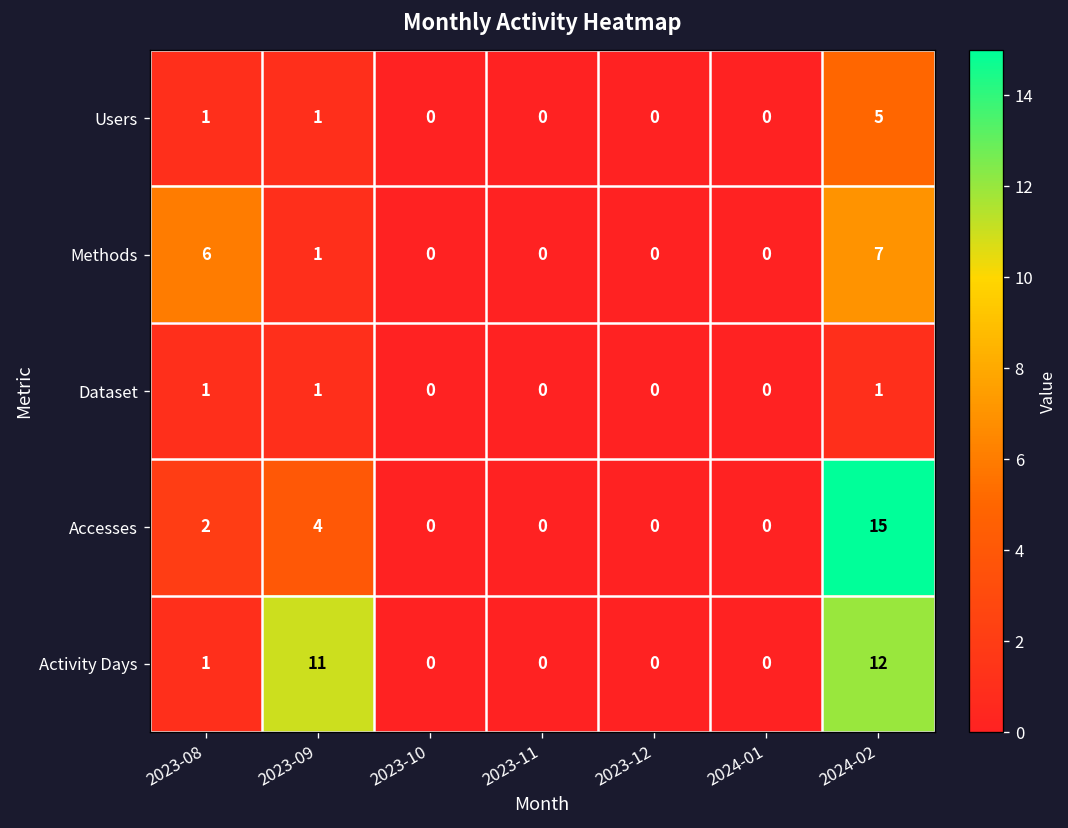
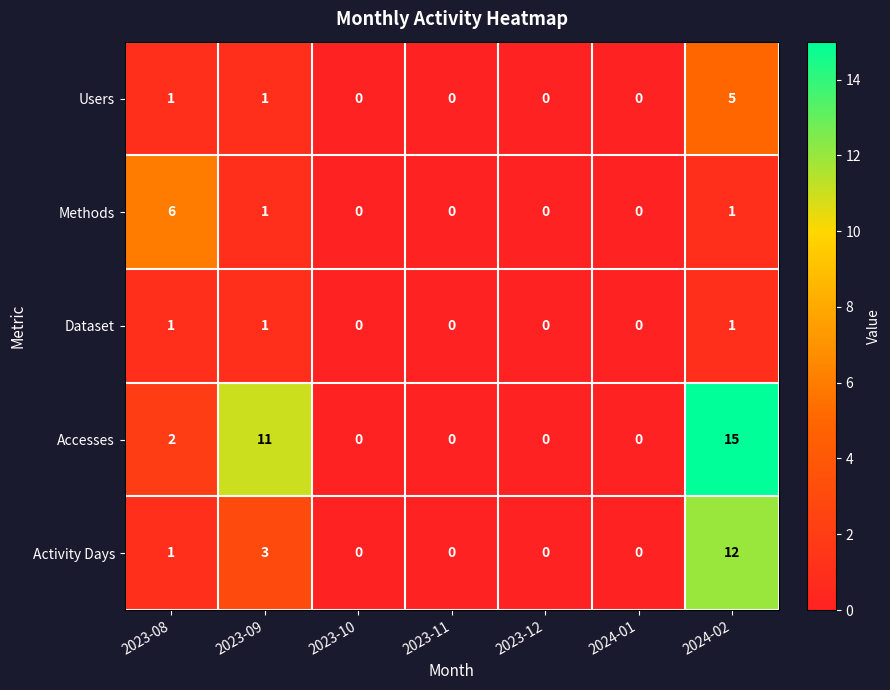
  {
    "Users": {
      "2023-08": 1,
      "2023-09": 1,
      "2023-10": 0,
      "2023-11": 0,
      "2023-12": 0,
      "2024-01": 0,
      "2024-02": 5
    },
    "Methods": {
      "2023-08": 6,
      "2023-09": 1,
      "2023-10": 0,
      "2023-11": 0,
      "2023-12": 0,
      "2024-01": 0,
-     "2024-02": 7
+     "2024-02": 1
    },
    "Dataset": {
      "2023-08": 1,
      "2023-09": 1,
      "2023-10": 0,
      "2023-11": 0,
      "2023-12": 0,
      "2024-01": 0,
      "2024-02": 1
    },
    "Accesses": {
      "2023-08": 2,
-     "2023-09": 4,
+     "2023-09": 11,
      "2023-10": 0,
      "2023-11": 0,
      "2023-12": 0,
      "2024-01": 0,
      "2024-02": 15
    },
    "Activity Days": {
      "2023-08": 1,
-     "2023-09": 11,
+     "2023-09": 3,
      "2023-10": 0,
      "2023-11": 0,
      "2023-12": 0,
      "2024-01": 0,
      "2024-02": 12
    }
  }
